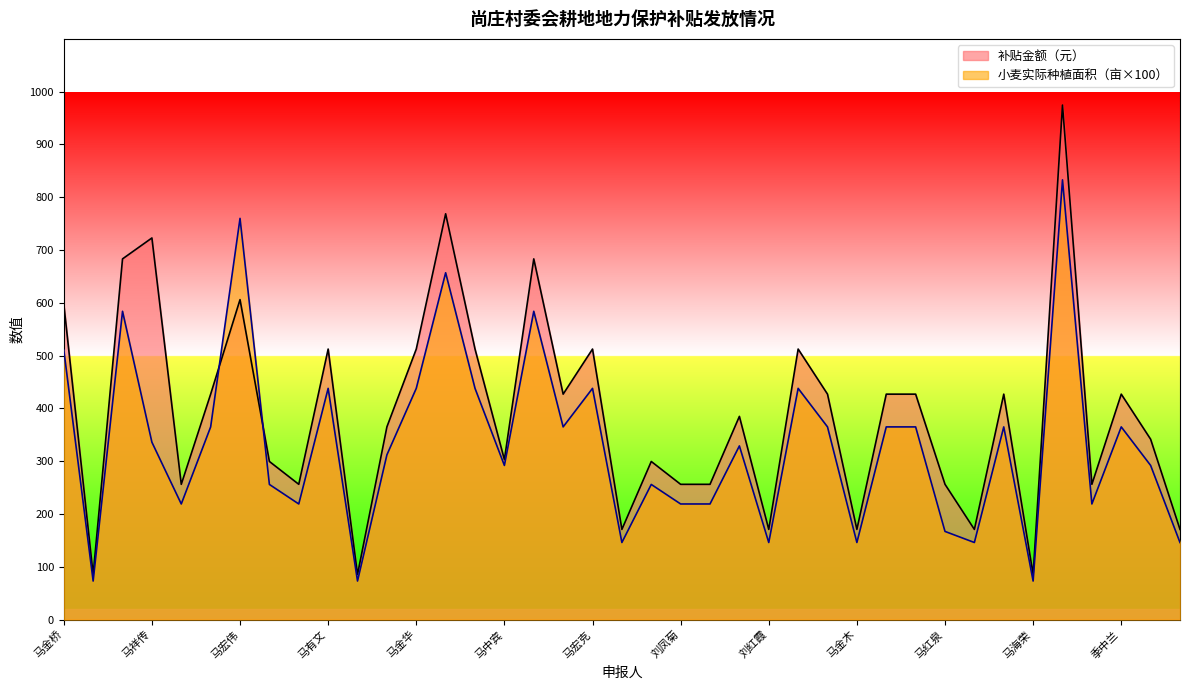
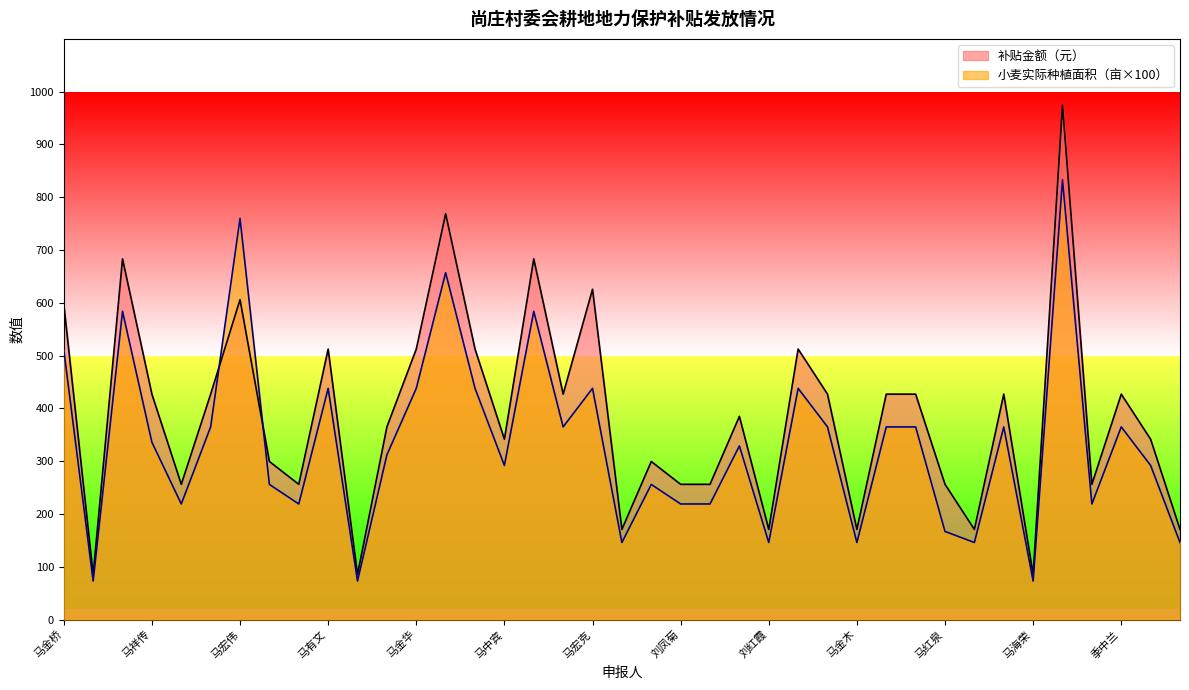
  {
    "补贴金额（元）": {
      "马金桥": 600,
-     "马祥传": 720,
+     "马祥传": 430,
      "马宏伟": 610,
      "马有文": 510,
      "马金华": 510,
-     "马中宾": 300,
-     "马宏克": 510,
+     "马中宾": 340,
+     "马宏克": 630,
      "刘凤菊": 260,
      "刘红霞": 170,
      "马金木": 170,
      "马红泉": 260,
      "马海荣": 90,
      "季中兰": 430
    },
    "小麦实际种植面积（亩×100）": {
      "马金桥": 510,
      "马祥传": 340,
      "马宏伟": 760,
      "马有文": 440,
      "马金华": 440,
      "马中宾": 290,
      "马宏克": 440,
      "刘凤菊": 220,
      "刘红霞": 150,
      "马金木": 150,
      "马红泉": 170,
      "马海荣": 70,
      "季中兰": 370
    }
  }
